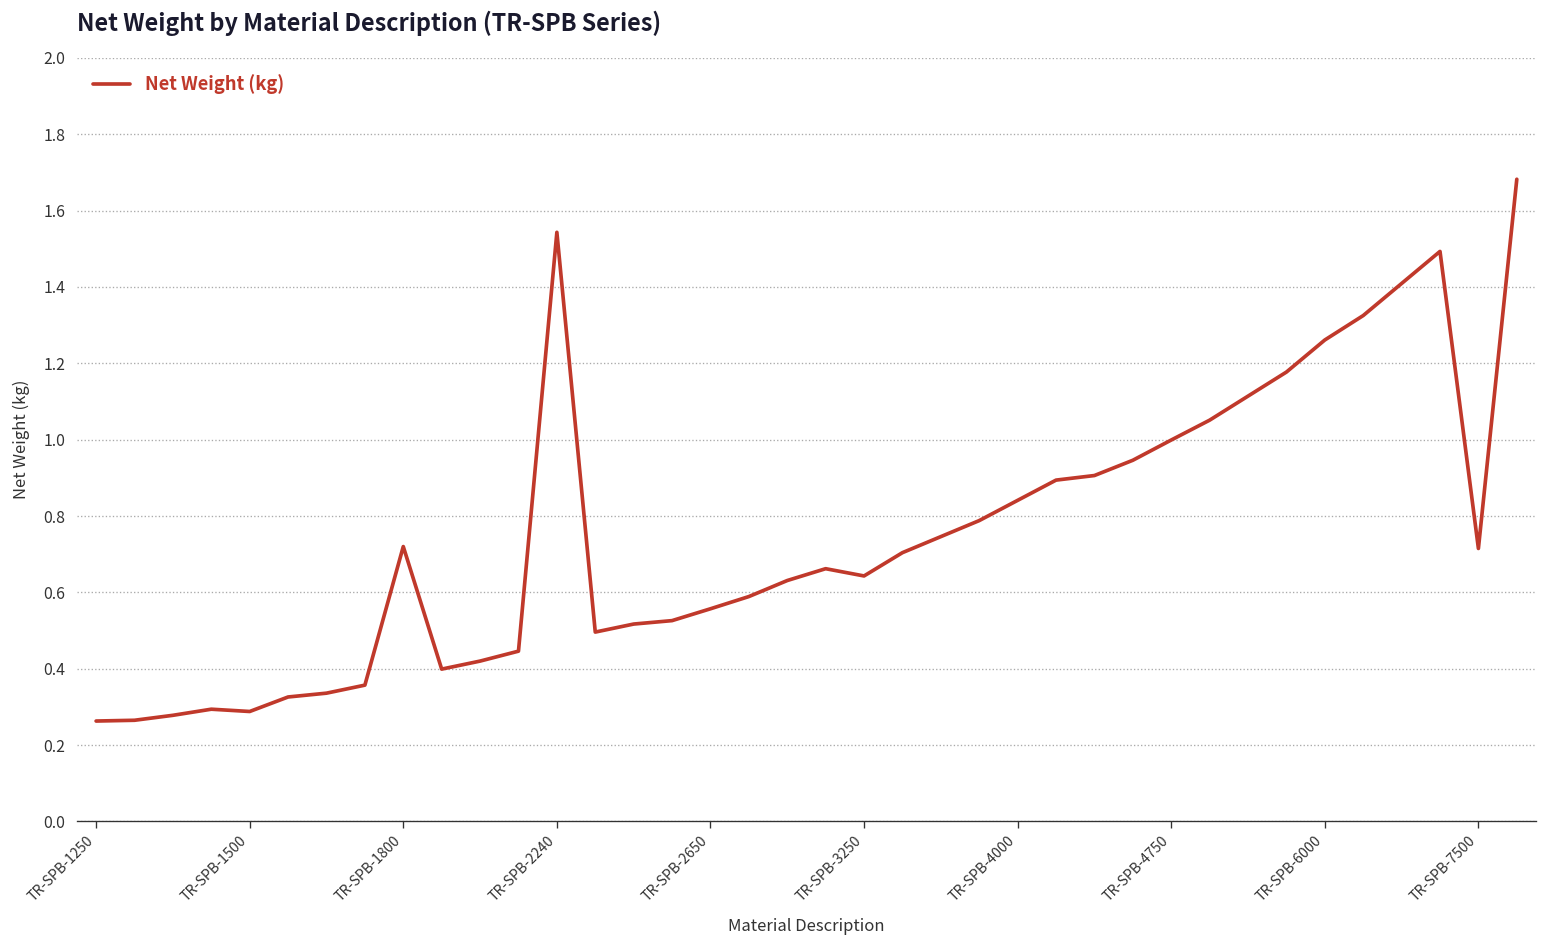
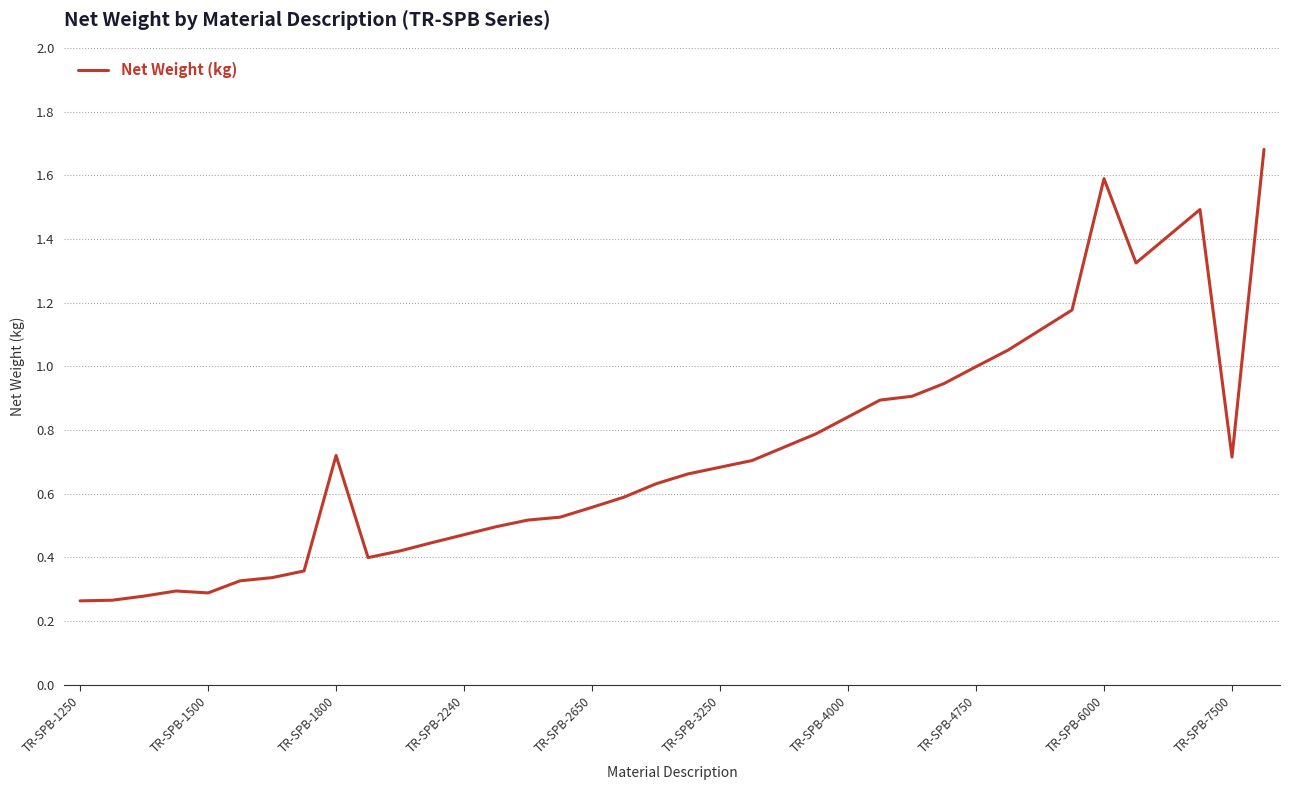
  {
    "TR-SPB-1250": 0.26,
    "TR-SPB-1500": 0.29,
    "TR-SPB-1800": 0.72,
-   "TR-SPB-2240": 1.54,
+   "TR-SPB-2240": 0.47,
    "TR-SPB-2650": 0.56,
-   "TR-SPB-3250": 0.64,
+   "TR-SPB-3250": 0.68,
    "TR-SPB-4000": 0.84,
    "TR-SPB-4750": 1.00,
-   "TR-SPB-6000": 1.26,
+   "TR-SPB-6000": 1.59,
    "TR-SPB-7500": 0.72
  }
